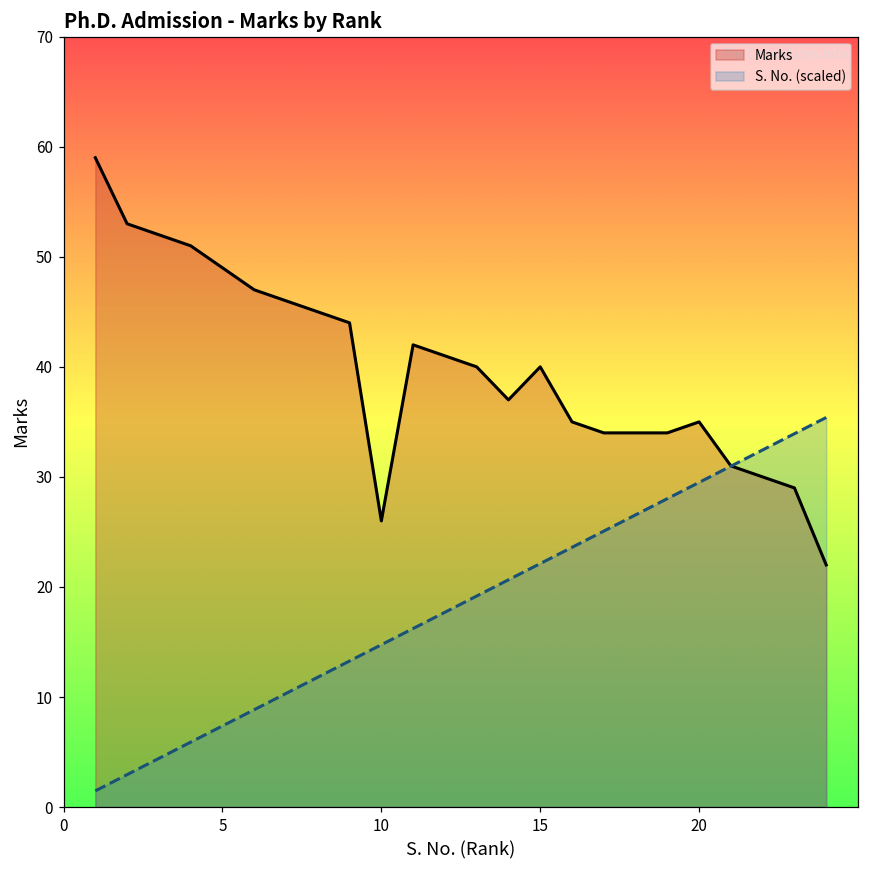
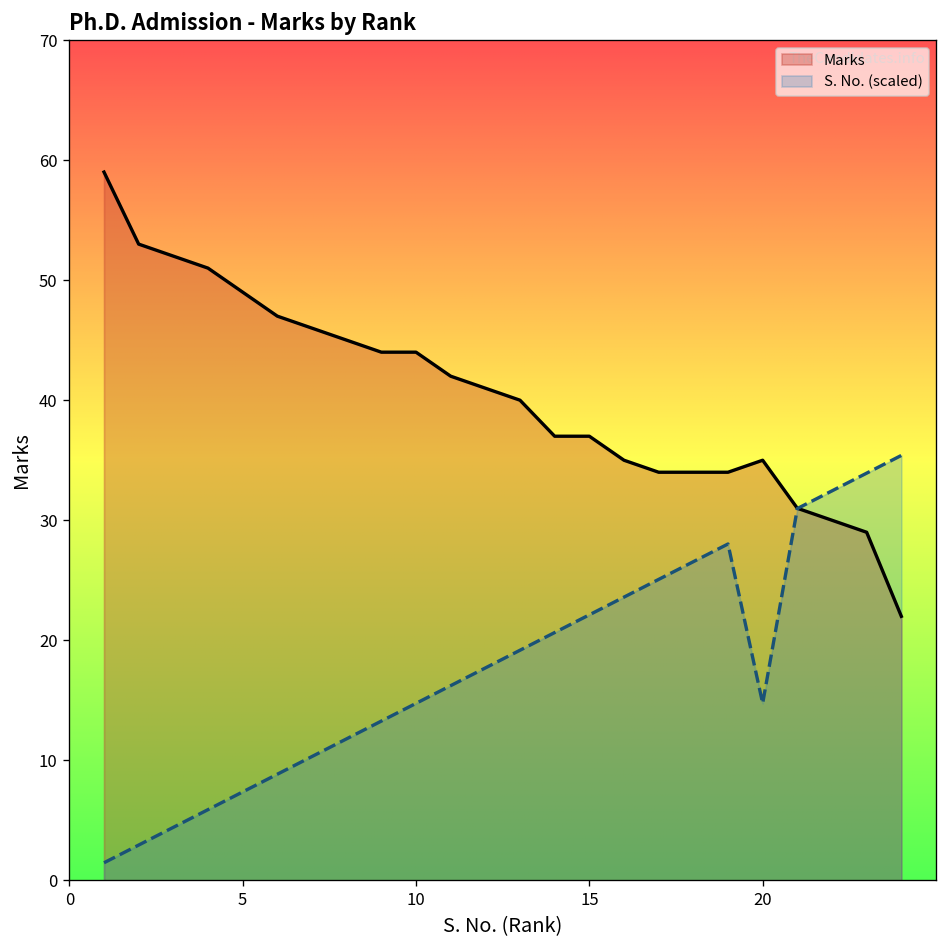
  {
    "Marks": {
      "5": 49,
-     "10": 26,
-     "15": 40,
+     "10": 44,
+     "15": 37,
      "20": 35
    },
    "S. No. (scaled)": {
      "5": 7.4,
      "10": 14.8,
      "15": 22.1,
-     "20": 29.5
+     "20": 14.8
    }
  }
